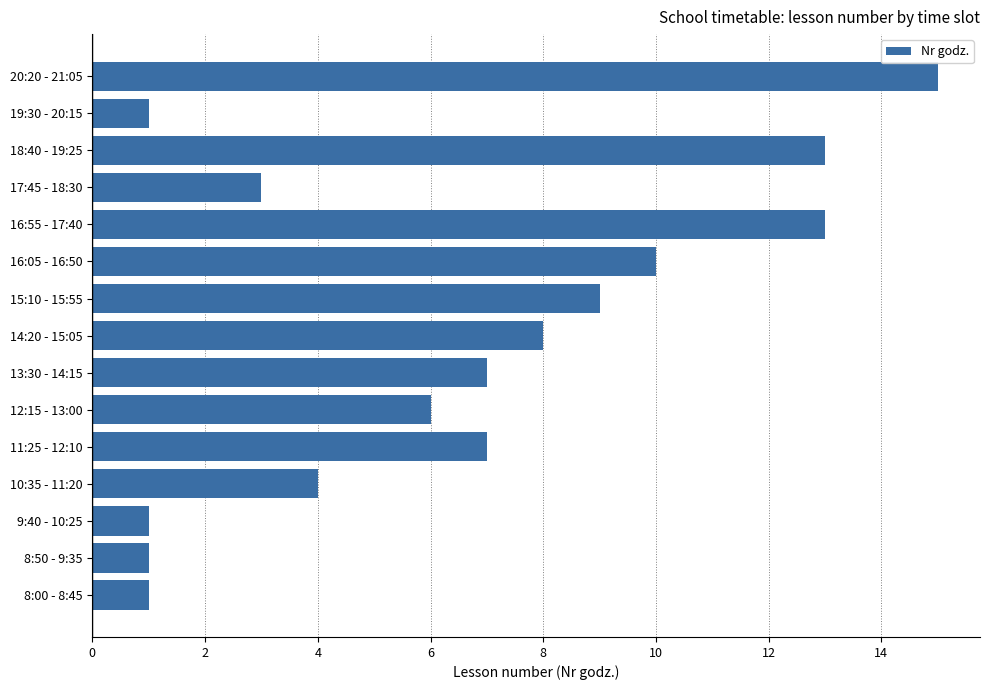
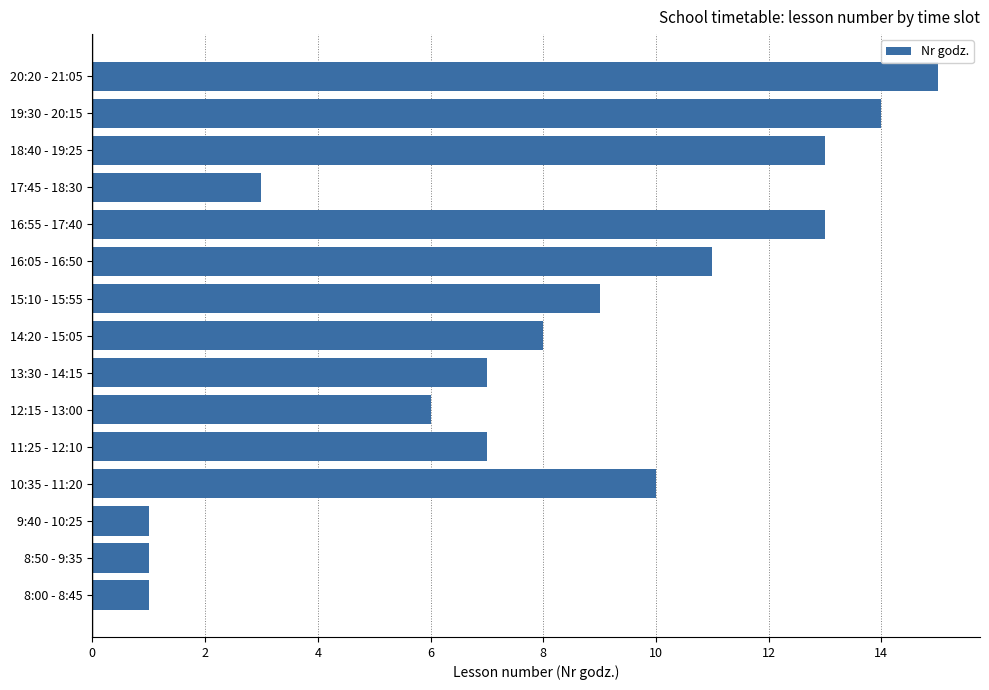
  {
    "20:20 - 21:05": 15,
-   "19:30 - 20:15": 1,
+   "19:30 - 20:15": 14,
    "18:40 - 19:25": 13,
    "17:45 - 18:30": 3,
    "16:55 - 17:40": 13,
-   "16:05 - 16:50": 10,
+   "16:05 - 16:50": 11,
    "15:10 - 15:55": 9,
    "14:20 - 15:05": 8,
    "13:30 - 14:15": 7,
    "12:15 - 13:00": 6,
    "11:25 - 12:10": 7,
-   "10:35 - 11:20": 4,
+   "10:35 - 11:20": 10,
    "9:40 - 10:25": 1,
    "8:50 - 9:35": 1,
    "8:00 - 8:45": 1
  }
